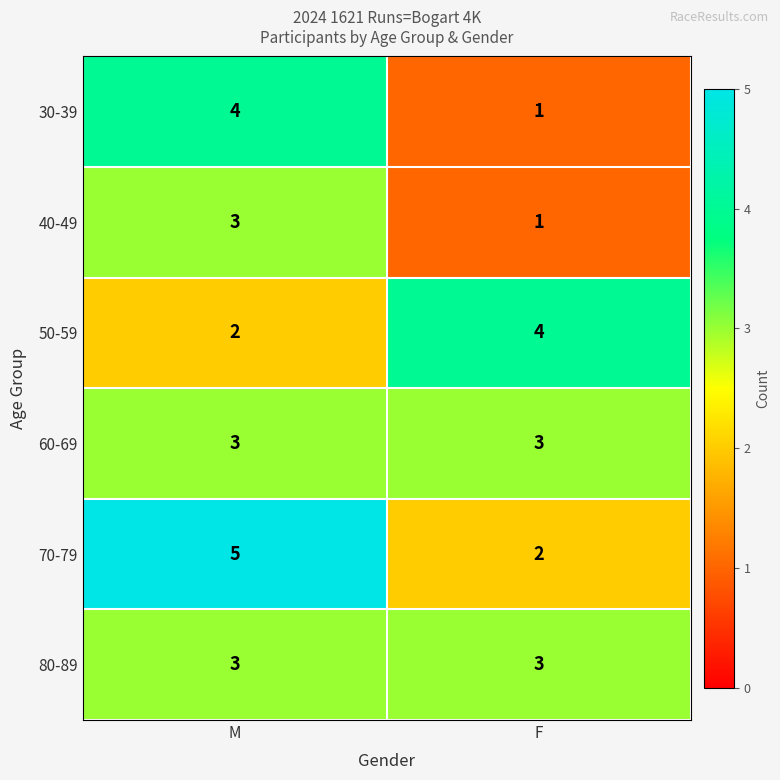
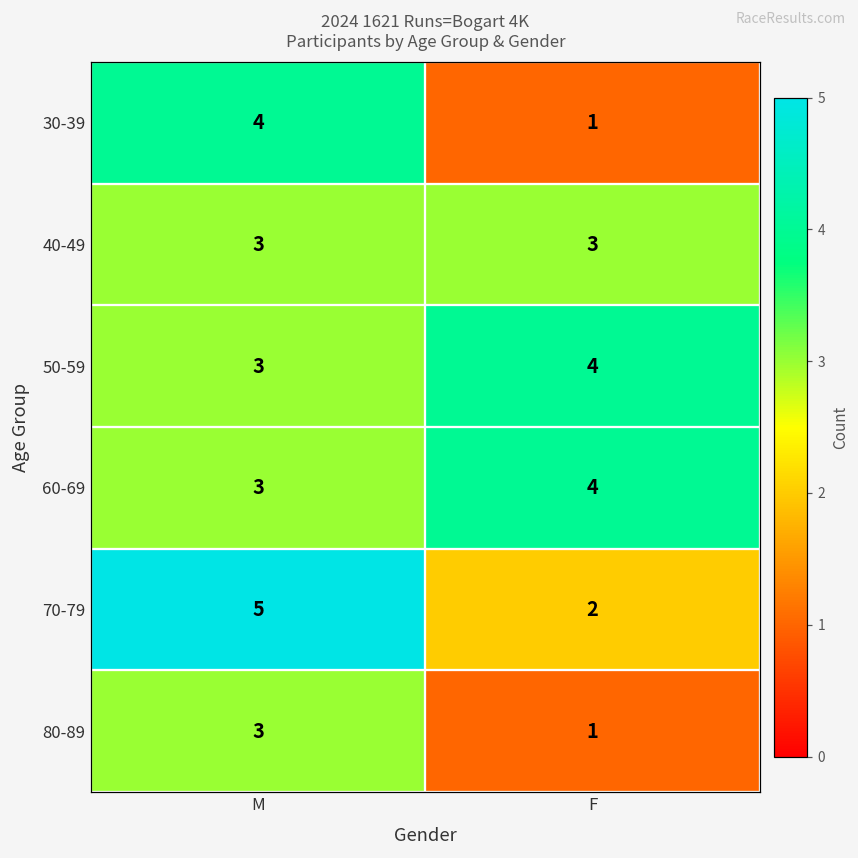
  {
    "30-39": {
      "M": 4,
      "F": 1
    },
    "40-49": {
      "M": 3,
-     "F": 1
+     "F": 3
    },
    "50-59": {
-     "M": 2,
+     "M": 3,
      "F": 4
    },
    "60-69": {
      "M": 3,
-     "F": 3
+     "F": 4
    },
    "70-79": {
      "M": 5,
      "F": 2
    },
    "80-89": {
      "M": 3,
-     "F": 3
+     "F": 1
    }
  }
